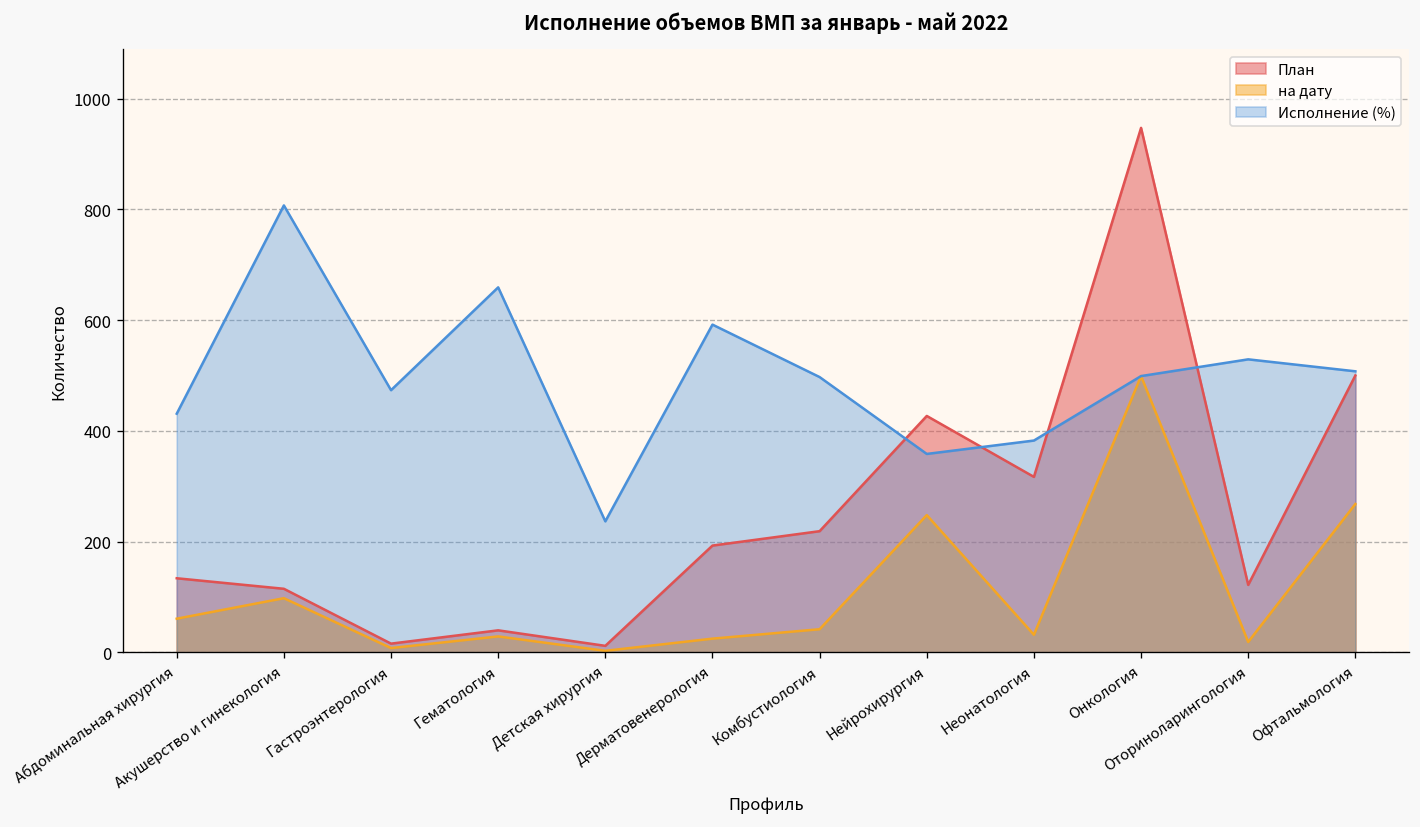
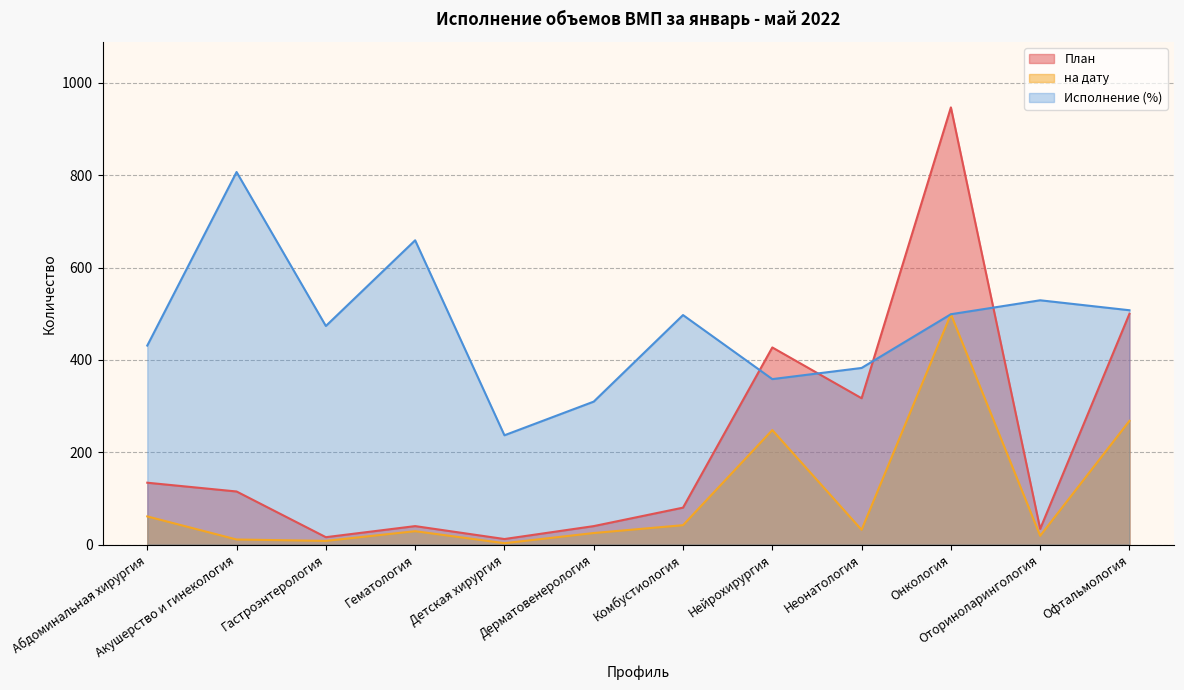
  {
    "План": {
      "Абдоминальная хирургия": 130,
      "Акушерство и гинекология": 120,
      "Гастроэнтерология": 20,
      "Гематология": 40,
      "Детская хирургия": 10,
-     "Дерматовенерология": 190,
-     "Комбустиология": 220,
+     "Дерматовенерология": 40,
+     "Комбустиология": 80,
      "Нейрохирургия": 430,
      "Неонатология": 320,
      "Онкология": 950,
-     "Оториноларингология": 120,
+     "Оториноларингология": 30,
      "Офтальмология": 500
    },
    "на дату": {
      "Абдоминальная хирургия": 60,
-     "Акушерство и гинекология": 100,
+     "Акушерство и гинекология": 10,
      "Гастроэнтерология": 10,
      "Гематология": 30,
      "Детская хирургия": 0,
      "Дерматовенерология": 30,
      "Комбустиология": 40,
      "Нейрохирургия": 250,
      "Неонатология": 30,
      "Оториноларингология": 20,
      "Офтальмология": 270
    },
    "Исполнение (%)": {
      "Абдоминальная хирургия": 430,
      "Акушерство и гинекология": 810,
      "Гастроэнтерология": 470,
      "Гематология": 660,
      "Детская хирургия": 240,
-     "Дерматовенерология": 590,
+     "Дерматовенерология": 310,
      "Комбустиология": 500,
      "Нейрохирургия": 360,
      "Неонатология": 380,
      "Оториноларингология": 530,
      "Офтальмология": 510
    }
  }
